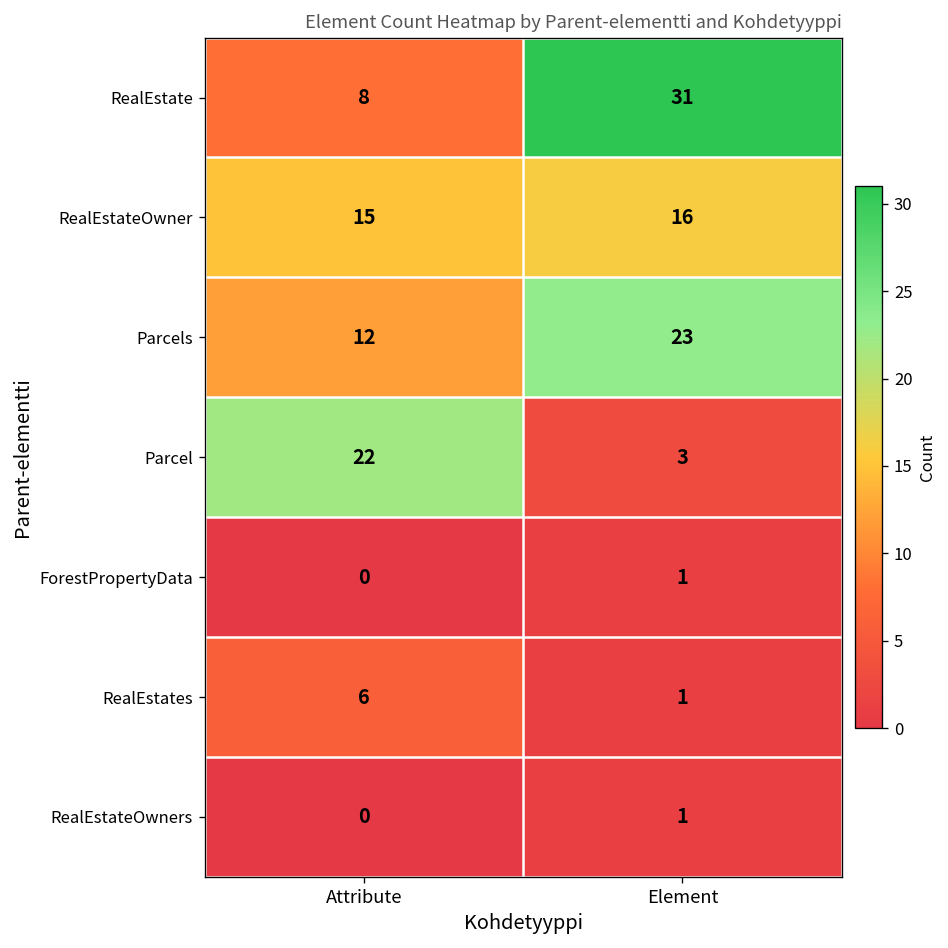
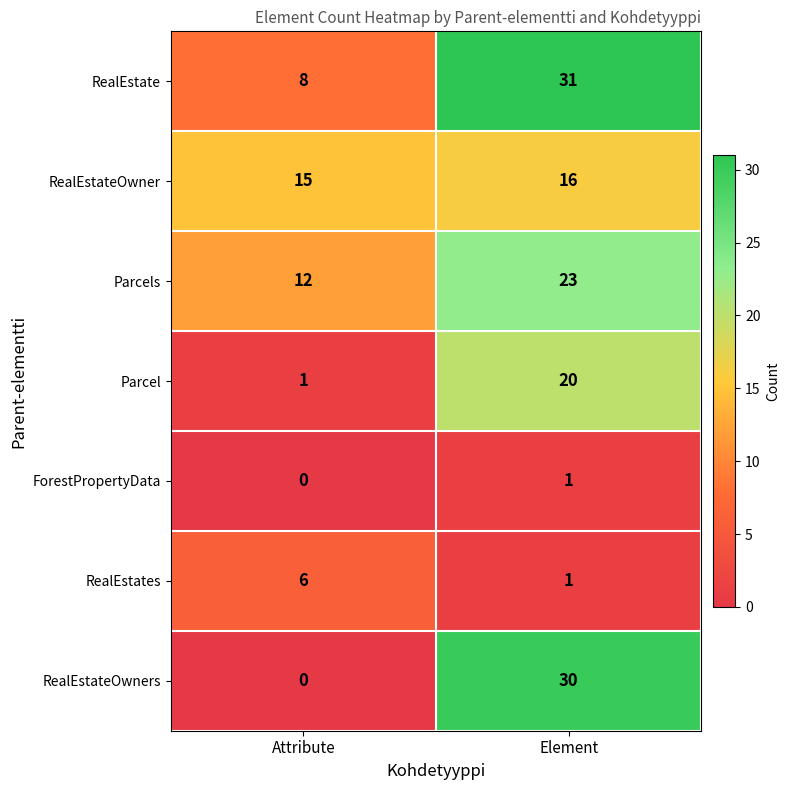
  {
    "RealEstate": {
      "Attribute": 8,
      "Element": 31
    },
    "RealEstateOwner": {
      "Attribute": 15,
      "Element": 16
    },
    "Parcels": {
      "Attribute": 12,
      "Element": 23
    },
    "Parcel": {
-     "Attribute": 22,
-     "Element": 3
+     "Attribute": 1,
+     "Element": 20
    },
    "ForestPropertyData": {
      "Attribute": 0,
      "Element": 1
    },
    "RealEstates": {
      "Attribute": 6,
      "Element": 1
    },
    "RealEstateOwners": {
      "Attribute": 0,
-     "Element": 1
+     "Element": 30
    }
  }
